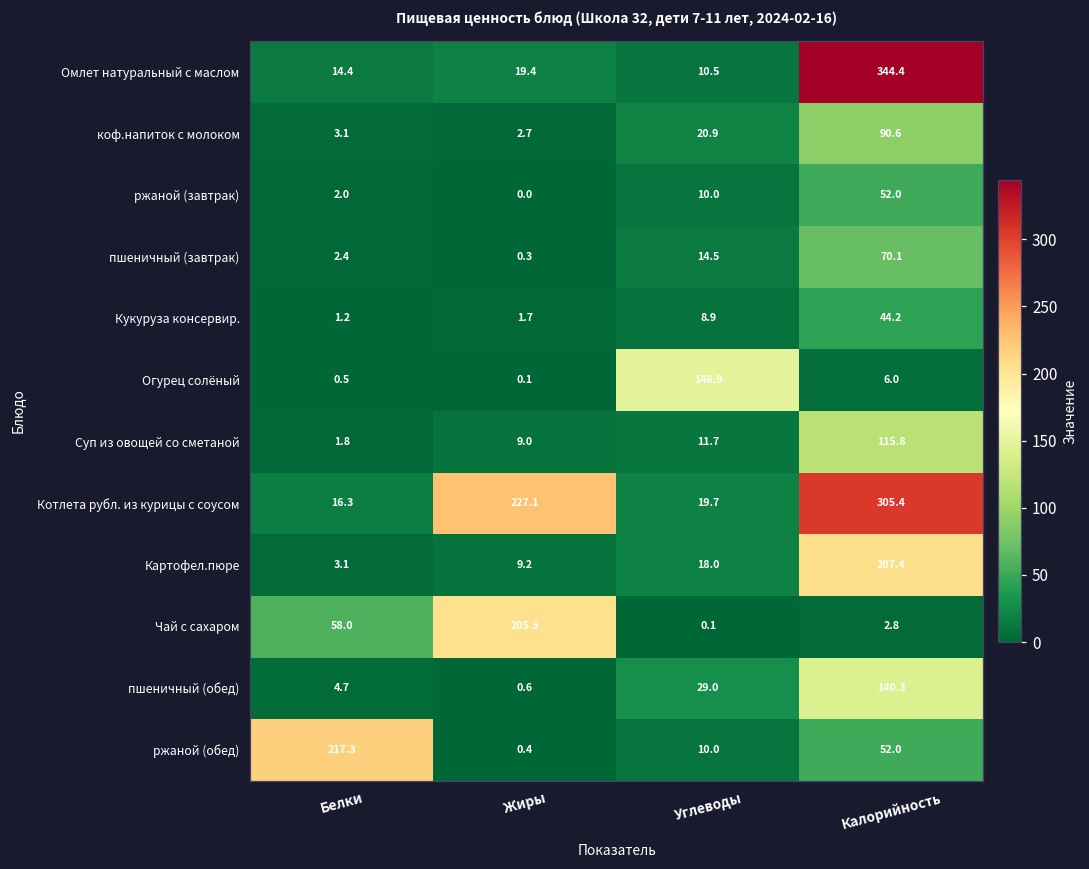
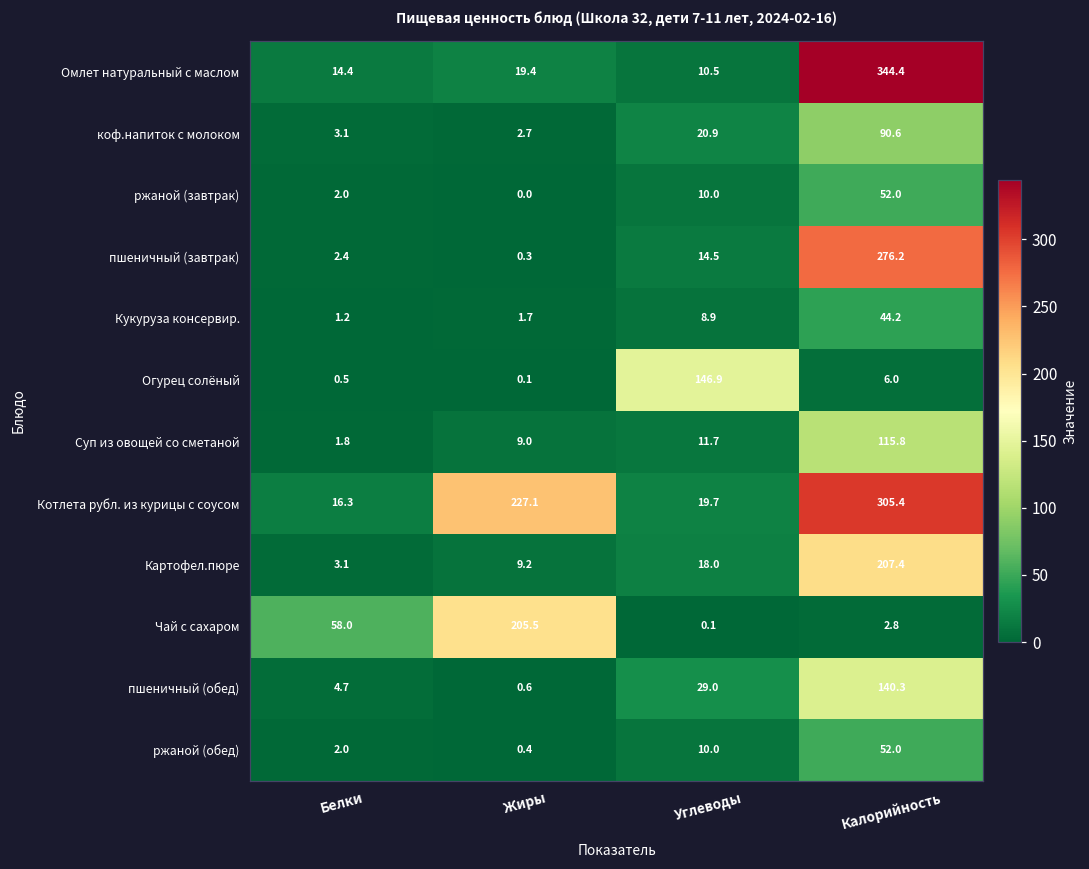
  {
    "пшеничный (завтрак)": {
-     "Калорийность": 70.1
+     "Калорийность": 276.2
    },
    "ржаной (обед)": {
-     "Белки": 217.3
+     "Белки": 2.0
    }
  }
